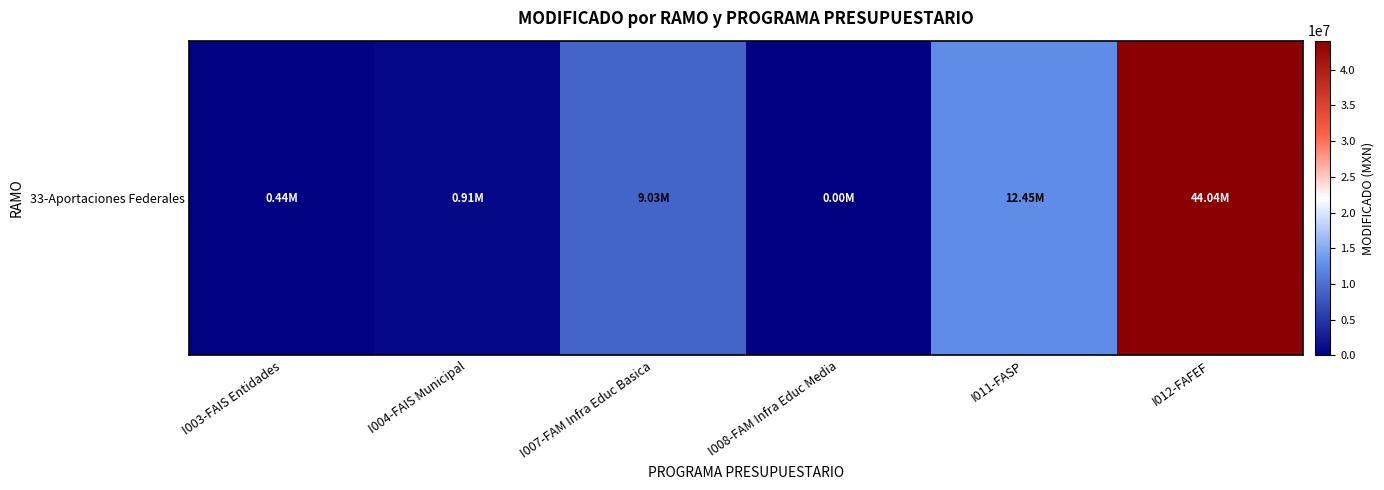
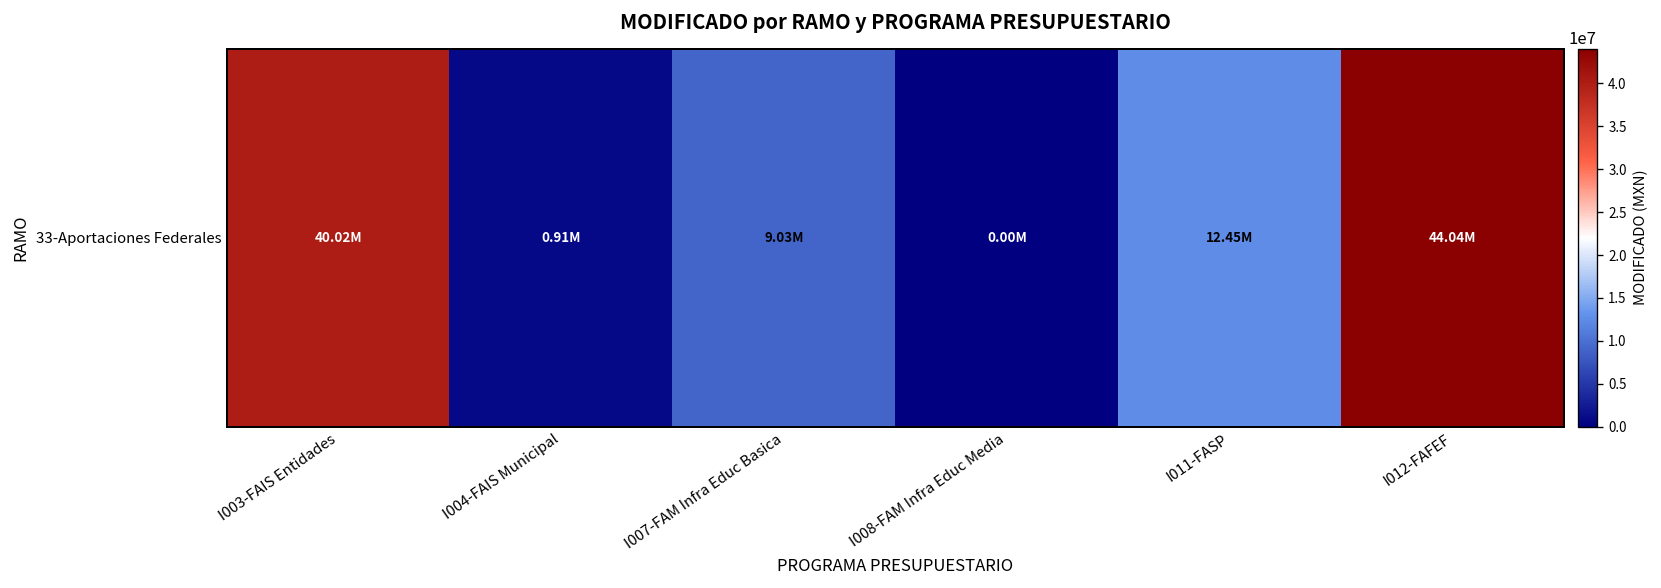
  {
    "33-Aportaciones Federales": {
-     "I003-FAIS Entidades": "0.44M",
+     "I003-FAIS Entidades": "40.02M",
      "I004-FAIS Municipal": "0.91M",
      "I007-FAM Infra Educ Basica": "9.03M",
      "I008-FAM Infra Educ Media": "0.00M",
      "I011-FASP": "12.45M",
      "I012-FAFEF": "44.04M"
    }
  }
